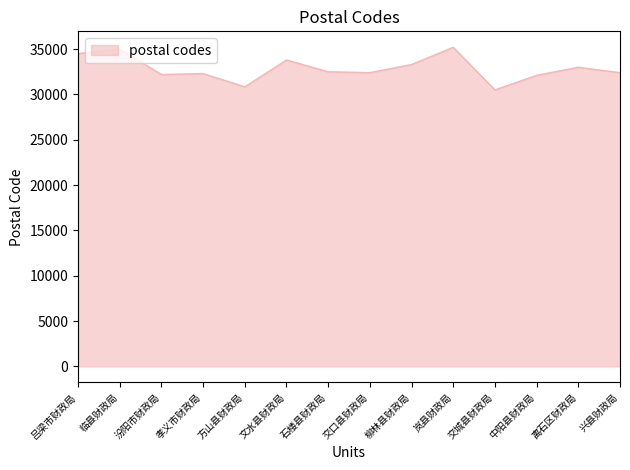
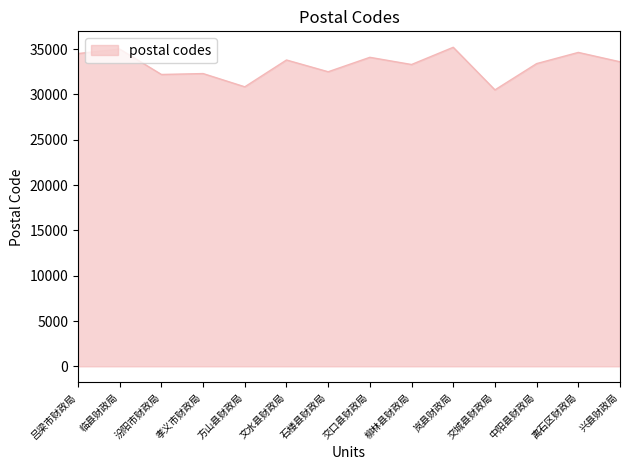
  {
    "吕梁市财政局": 35000,
    "汾阳市财政局": 32000,
    "孝义市财政局": 32000,
    "方山县财政局": 31000,
    "文水县财政局": 34000,
    "石楼县财政局": 33000,
-   "交口县财政局": 32000,
+   "交口县财政局": 34000,
    "柳林县财政局": 33000,
    "岚县财政局": 35000,
    "交城县财政局": 31000,
-   "中阳县财政局": 32000,
-   "离石区财政局": 33000,
-   "兴县财政局": 32000
+   "中阳县财政局": 33000,
+   "离石区财政局": 35000,
+   "兴县财政局": 34000
  }
